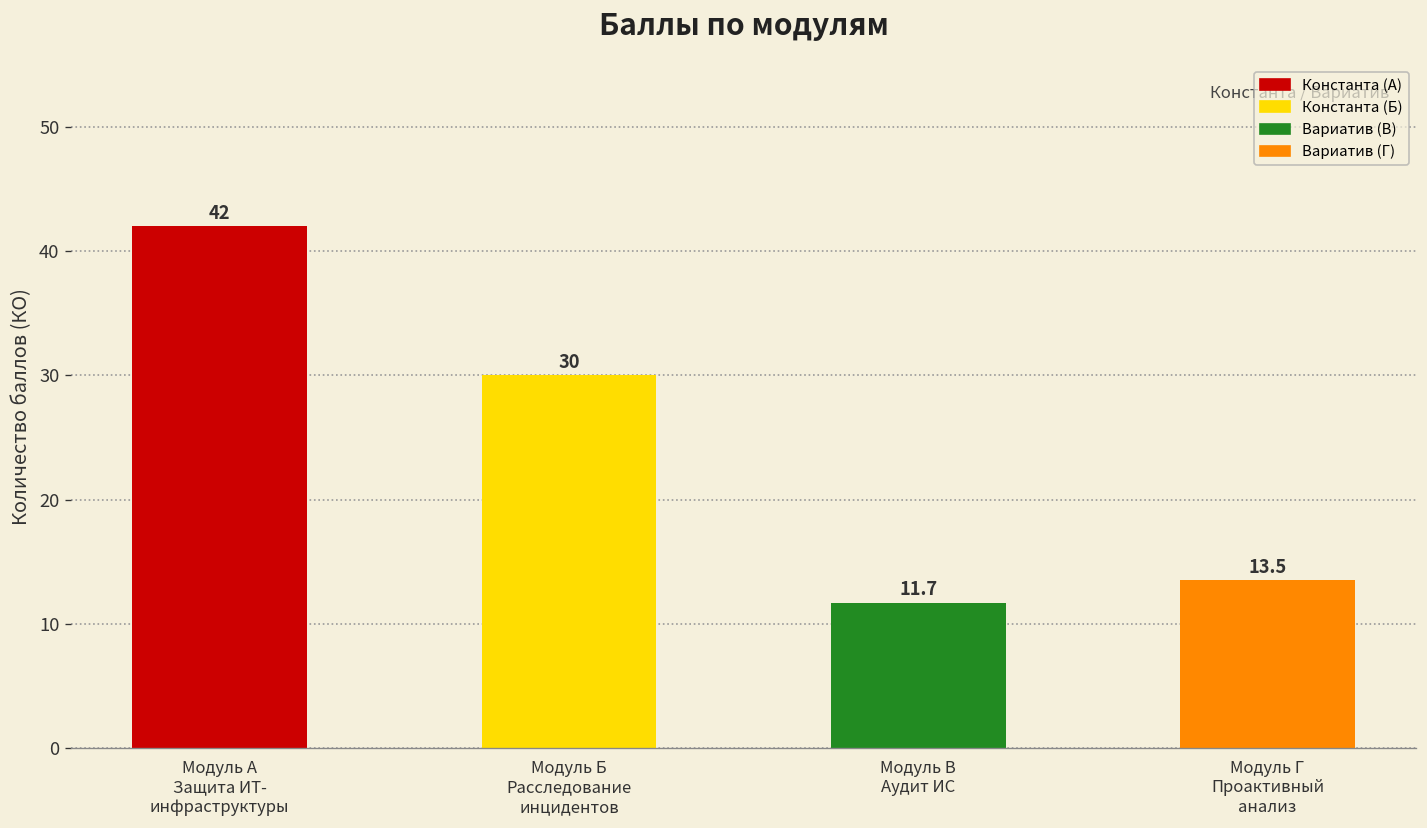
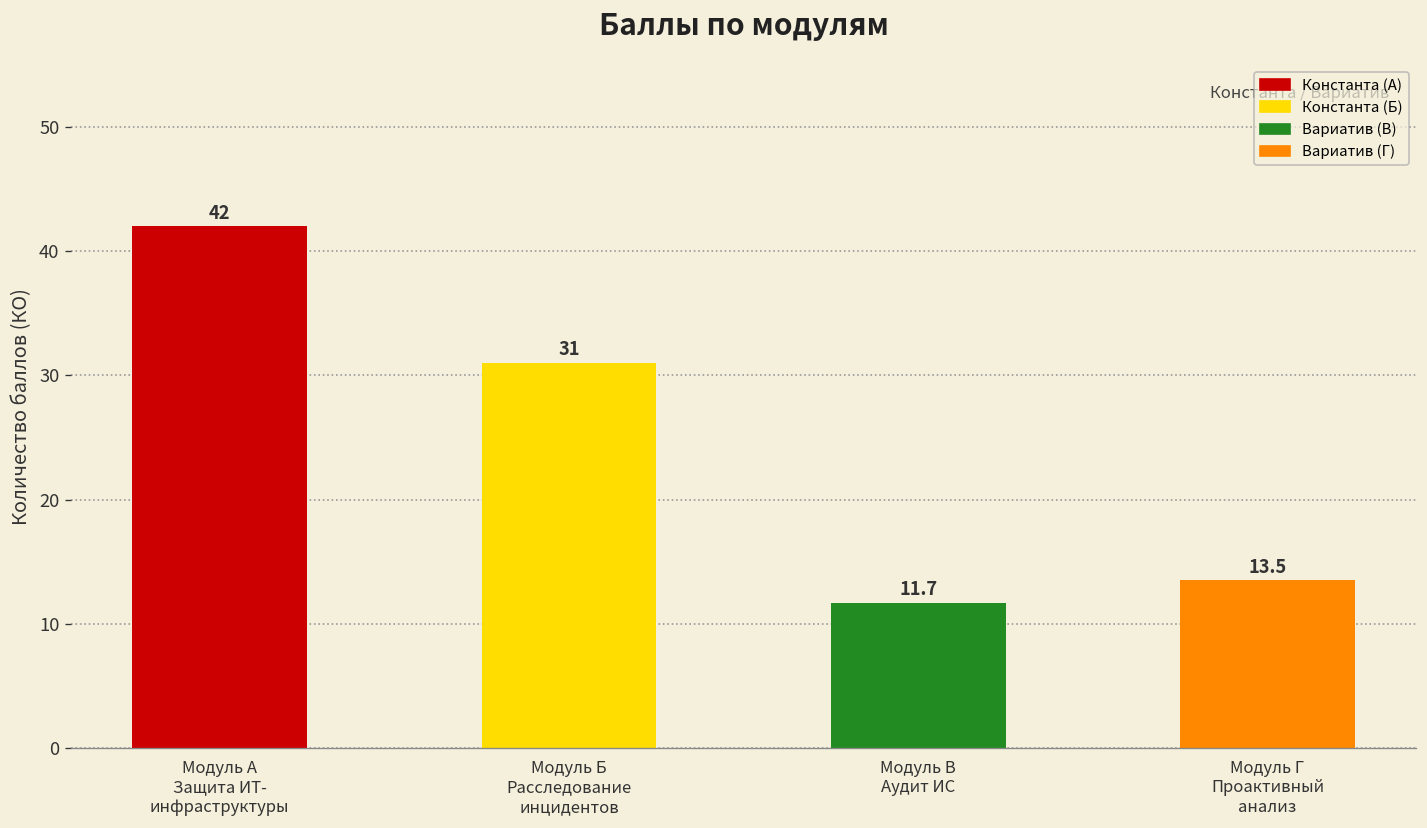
  {
    "Модуль А Защита ИТ- инфраструктуры": 42,
-   "Модуль Б Расследование инцидентов": 30,
+   "Модуль Б Расследование инцидентов": 31,
    "Модуль В Аудит ИС": 11.7,
    "Модуль Г Проактивный анализ": 13.5
  }
